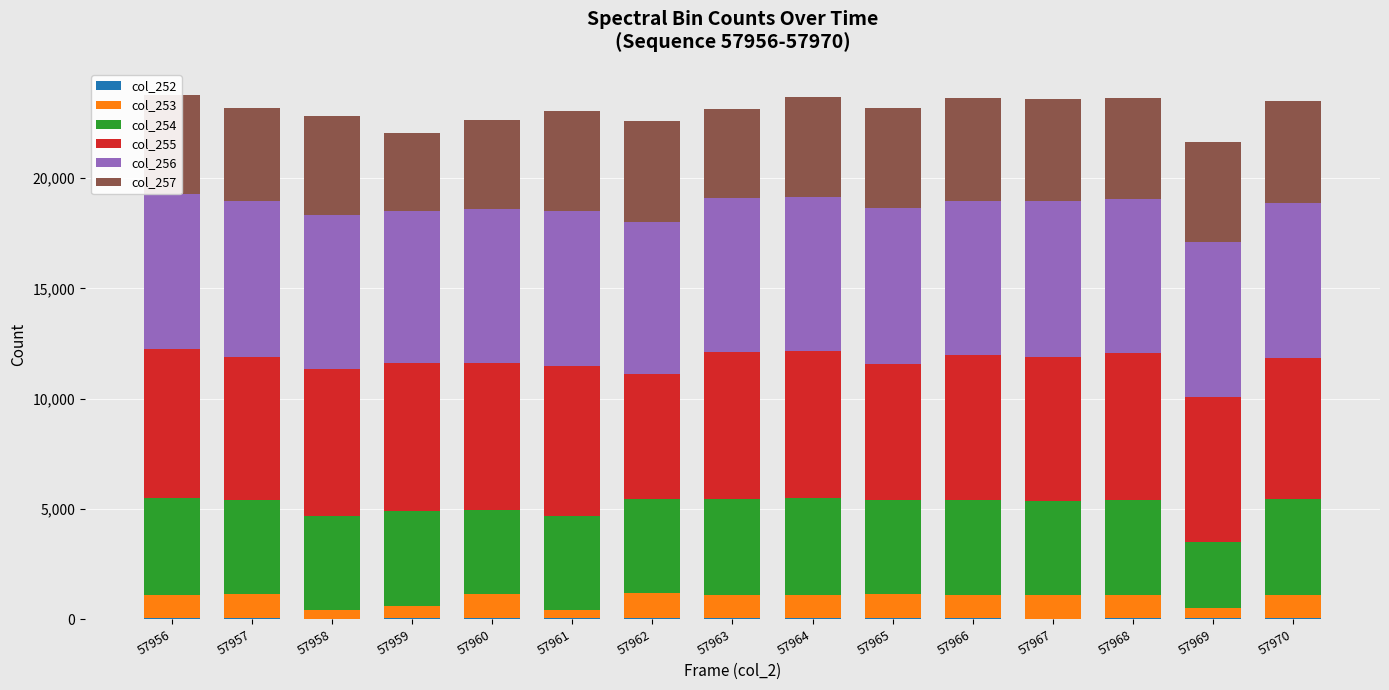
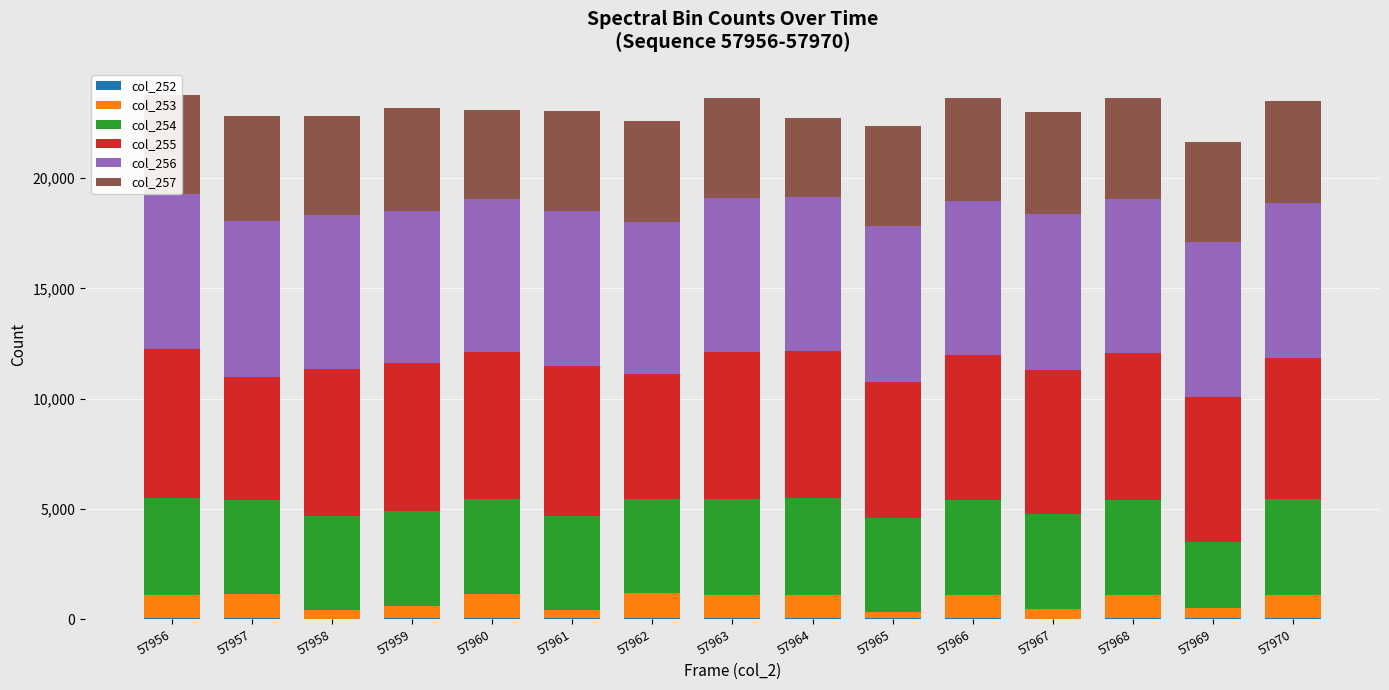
  {
    "col_253": {
      "57956": "1,000",
      "57957": "1,100",
      "57958": "400",
      "57959": "500",
      "57960": "1,100",
      "57961": "400",
      "57962": "1,200",
      "57963": "1,000",
      "57964": "1,100",
-     "57965": "1,100",
+     "57965": "300",
      "57966": "1,000",
-     "57967": "1,100",
+     "57967": "400",
      "57968": "1,000",
      "57969": "500",
      "57970": "1,100"
    },
    "col_254": {
      "57956": "4,400",
      "57957": "4,300",
      "57958": "4,300",
      "57959": "4,300",
-     "57960": "3,800",
+     "57960": "4,300",
      "57961": "4,300",
      "57962": "4,200",
      "57963": "4,400",
      "57964": "4,400",
      "57965": "4,300",
      "57966": "4,300",
      "57967": "4,300",
      "57968": "4,300",
      "57969": "3,000",
      "57970": "4,300"
    },
    "col_255": {
      "57956": "6,800",
-     "57957": "6,500",
+     "57957": "5,500",
      "57958": "6,700",
      "57959": "6,700",
      "57960": "6,700",
      "57961": "6,800",
      "57962": "5,700",
      "57963": "6,700",
      "57964": "6,700",
      "57965": "6,200",
      "57966": "6,600",
      "57967": "6,500",
      "57968": "6,700",
      "57969": "6,600",
      "57970": "6,400"
    },
    "col_256": {
      "57957": "7,100",
      "57958": "7,000",
      "57959": "6,900",
      "57960": "7,000",
      "57961": "7,000",
      "57962": "6,900",
      "57963": "7,000",
      "57964": "7,000",
      "57965": "7,100",
      "57966": "7,000",
      "57967": "7,100",
      "57968": "7,000",
      "57969": "7,000",
      "57970": "7,000"
    },
    "col_257": {
-     "57957": "4,200",
+     "57957": "4,800",
      "57958": "4,500",
-     "57959": "3,500",
+     "57959": "4,700",
      "57960": "4,000",
      "57961": "4,500",
      "57962": "4,600",
-     "57963": "4,000",
-     "57964": "4,500",
+     "57963": "4,500",
+     "57964": "3,600",
      "57965": "4,500",
      "57966": "4,700",
      "57967": "4,600",
      "57968": "4,600",
      "57969": "4,600",
      "57970": "4,600"
    }
  }
